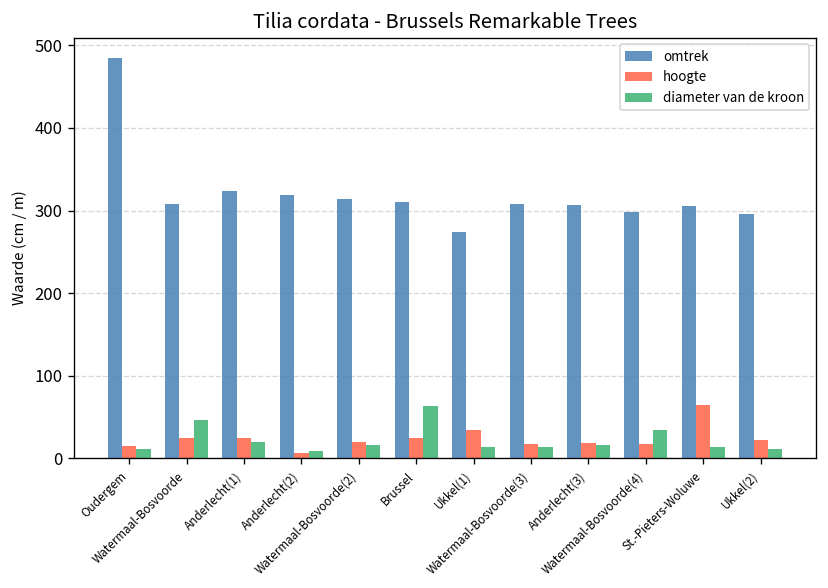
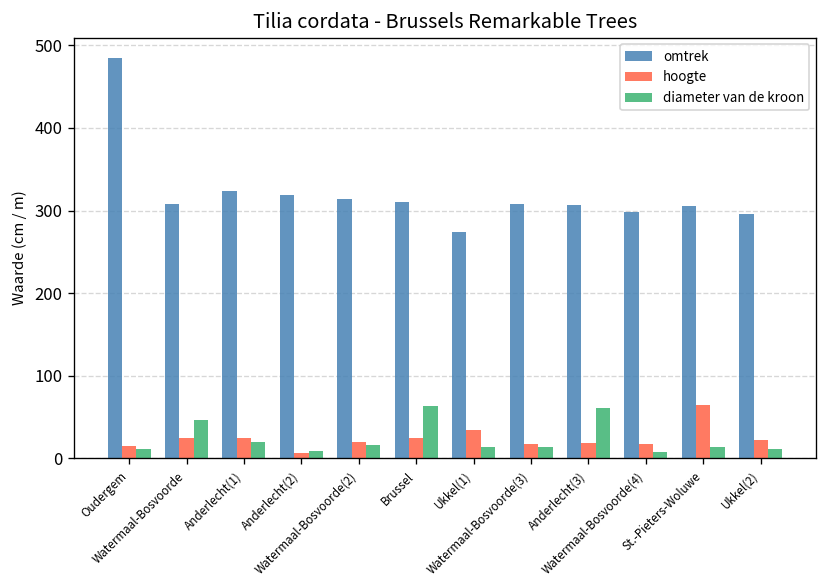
  {
    "omtrek": {
      "Oudergem": 490,
      "Watermaal-Bosvoorde": 310,
      "Anderlecht(1)": 320,
      "Anderlecht(2)": 320,
      "Watermaal-Bosvoorde(2)": 310,
      "Brussel": 310,
      "Ukkel(1)": 270,
      "Watermaal-Bosvoorde(3)": 310,
      "Anderlecht(3)": 310,
      "Watermaal-Bosvoorde(4)": 300,
      "St.-Pieters-Woluwe": 310,
      "Ukkel(2)": 300
    },
    "hoogte": {
      "Oudergem": 20,
      "Watermaal-Bosvoorde": 30,
      "Anderlecht(1)": 30,
      "Anderlecht(2)": 10,
      "Watermaal-Bosvoorde(2)": 20,
      "Brussel": 30,
      "Ukkel(1)": 40,
      "Watermaal-Bosvoorde(3)": 20,
      "Anderlecht(3)": 20,
      "Watermaal-Bosvoorde(4)": 20,
      "St.-Pieters-Woluwe": 70,
      "Ukkel(2)": 20
    },
    "diameter van de kroon": {
      "Oudergem": 10,
      "Watermaal-Bosvoorde": 50,
      "Anderlecht(1)": 20,
      "Anderlecht(2)": 10,
      "Watermaal-Bosvoorde(2)": 20,
      "Brussel": 60,
      "Ukkel(1)": 10,
      "Watermaal-Bosvoorde(3)": 10,
-     "Anderlecht(3)": 20,
-     "Watermaal-Bosvoorde(4)": 40,
+     "Anderlecht(3)": 60,
+     "Watermaal-Bosvoorde(4)": 10,
      "St.-Pieters-Woluwe": 10,
      "Ukkel(2)": 10
    }
  }
